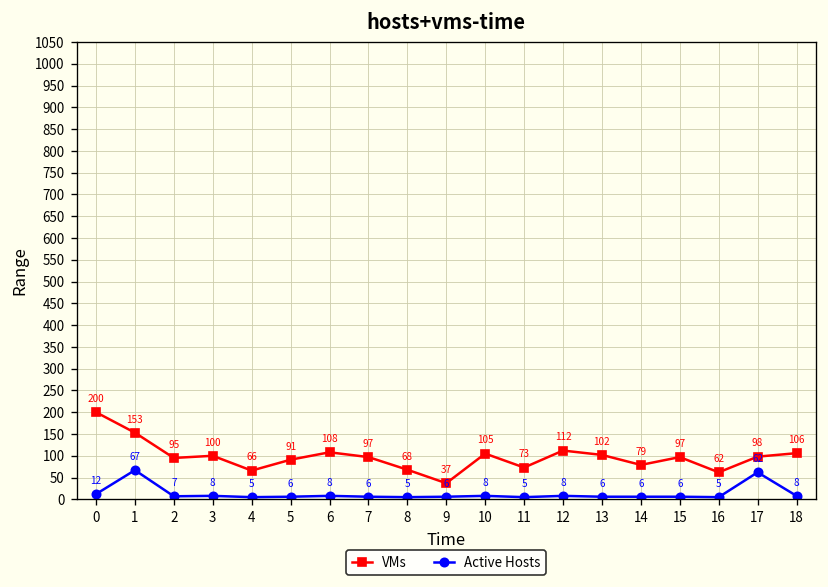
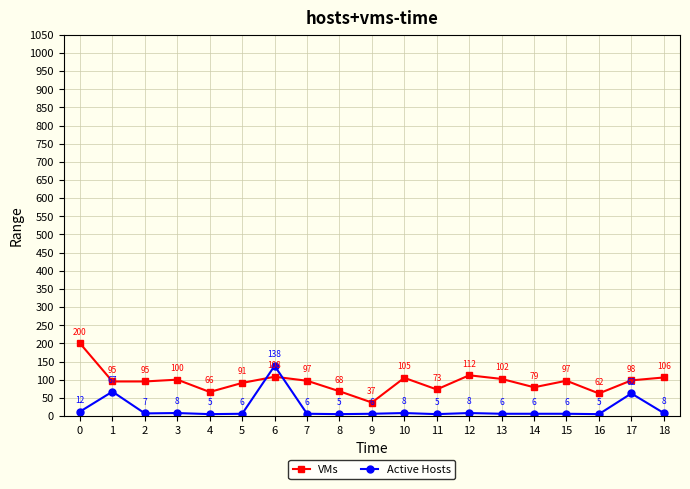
  {
    "VMs": {
      "0": 200,
-     "1": 153,
+     "1": 95,
      "2": 95,
      "3": 100,
      "4": 66,
      "5": 91,
      "6": 108,
      "7": 97,
      "8": 68,
      "9": 37,
      "10": 105,
      "11": 73,
      "12": 112,
      "13": 102,
      "14": 79,
      "15": 97,
      "16": 62,
      "17": 98,
      "18": 106
    },
    "Active Hosts": {
      "0": 12,
      "1": 67,
      "2": 7,
      "3": 8,
      "4": 5,
      "5": 6,
-     "6": 8,
+     "6": 138,
      "7": 6,
      "8": 5,
      "10": 8,
      "11": 5,
      "12": 8,
      "13": 6,
      "14": 6,
      "15": 6,
      "16": 5,
      "18": 8
    }
  }
